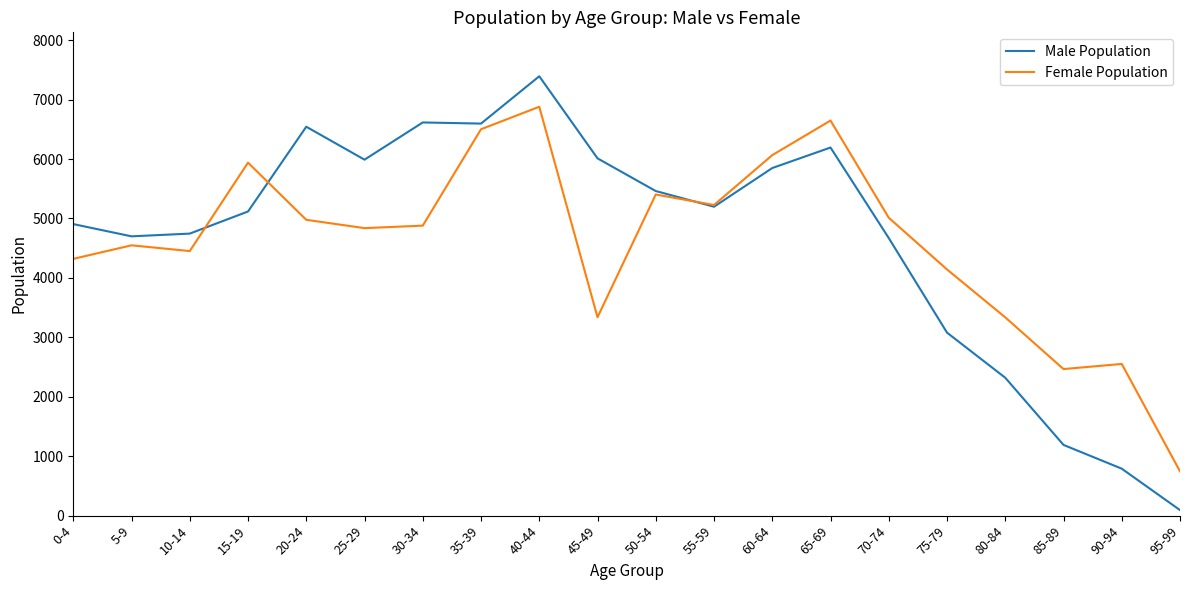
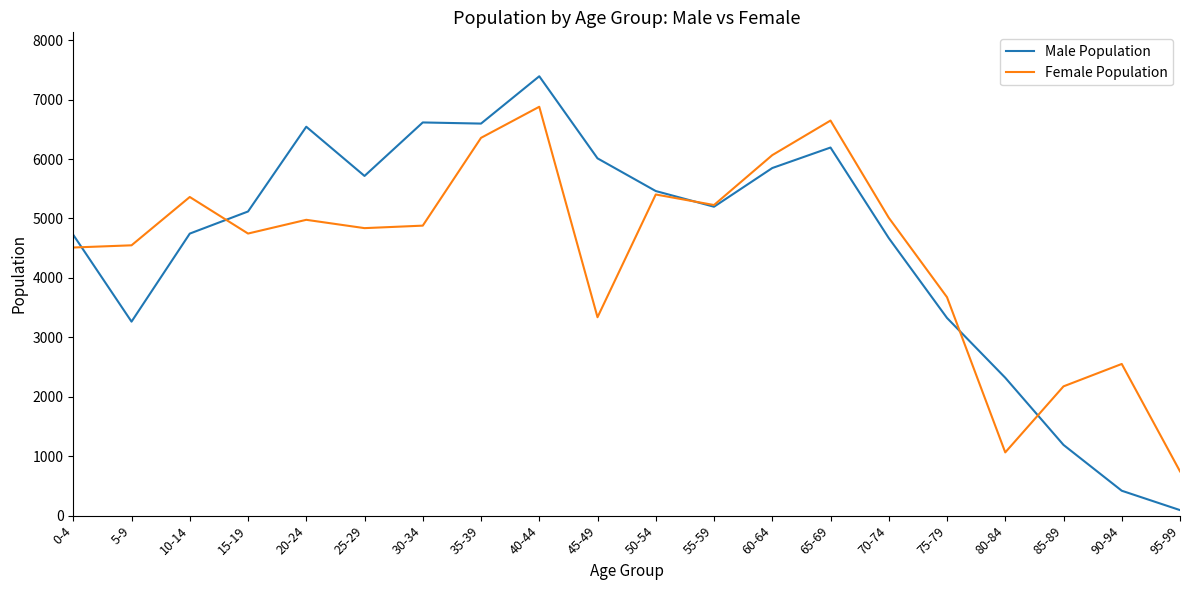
  {
    "Male Population": {
-     "0-4": 4900,
-     "5-9": 4700,
+     "0-4": 4700,
+     "5-9": 3300,
      "10-14": 4700,
      "15-19": 5100,
      "20-24": 6500,
-     "25-29": 6000,
+     "25-29": 5700,
      "30-34": 6600,
      "35-39": 6600,
      "40-44": 7400,
      "45-49": 6000,
      "50-54": 5500,
      "60-64": 5800,
      "65-69": 6200,
      "70-74": 4700,
-     "75-79": 3100,
+     "75-79": 3300,
      "80-84": 2300,
      "85-89": 1200,
-     "90-94": 800,
+     "90-94": 400,
      "95-99": 100
    },
    "Female Population": {
-     "0-4": 4300,
+     "0-4": 4500,
      "5-9": 4500,
-     "10-14": 4500,
-     "15-19": 5900,
+     "10-14": 5400,
+     "15-19": 4700,
      "20-24": 5000,
      "25-29": 4800,
      "30-34": 4900,
-     "35-39": 6500,
+     "35-39": 6400,
      "40-44": 6900,
      "45-49": 3300,
      "50-54": 5400,
      "60-64": 6100,
      "65-69": 6600,
      "70-74": 5000,
-     "75-79": 4100,
-     "80-84": 3300,
-     "85-89": 2500,
+     "75-79": 3700,
+     "80-84": 1100,
+     "85-89": 2200,
      "90-94": 2600,
      "95-99": 700
    }
  }
